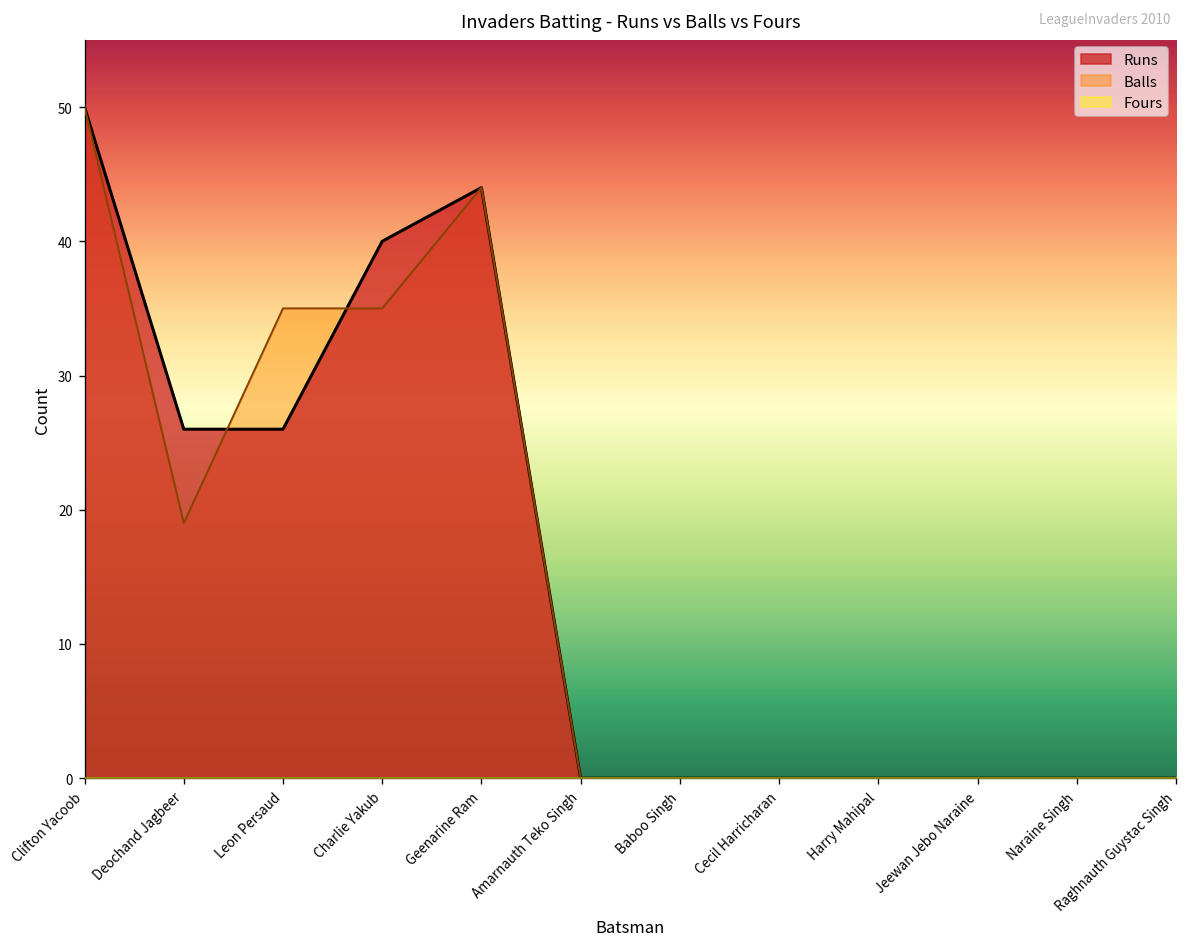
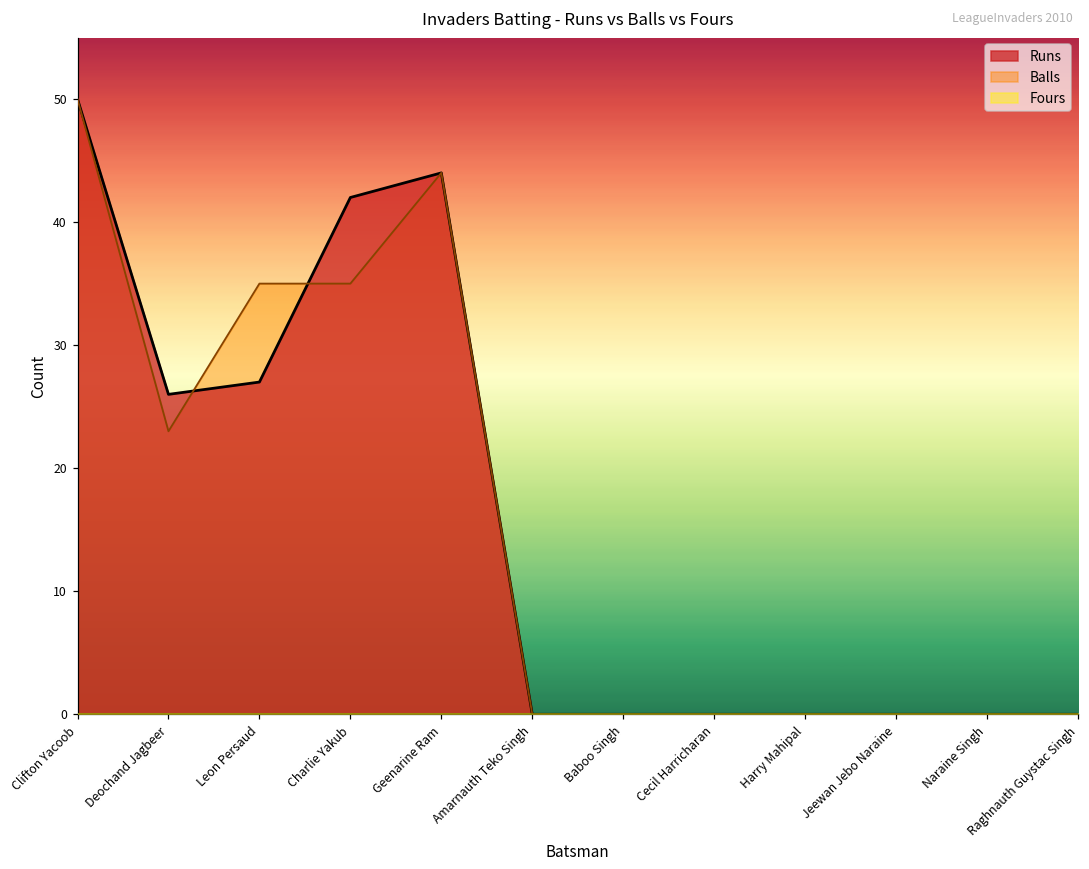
  {
    "Runs": {
      "Deochand Jagbeer": 26,
-     "Leon Persaud": 26,
-     "Charlie Yakub": 40
+     "Leon Persaud": 27,
+     "Charlie Yakub": 42
    },
    "Balls": {
-     "Deochand Jagbeer": 19,
+     "Deochand Jagbeer": 23,
      "Leon Persaud": 35,
      "Charlie Yakub": 35
    },
    "Fours": {
      "Clifton Yacoob": 0,
      "Deochand Jagbeer": 0,
      "Leon Persaud": 0,
      "Charlie Yakub": 0,
      "Geenarine Ram": 0
    }
  }
